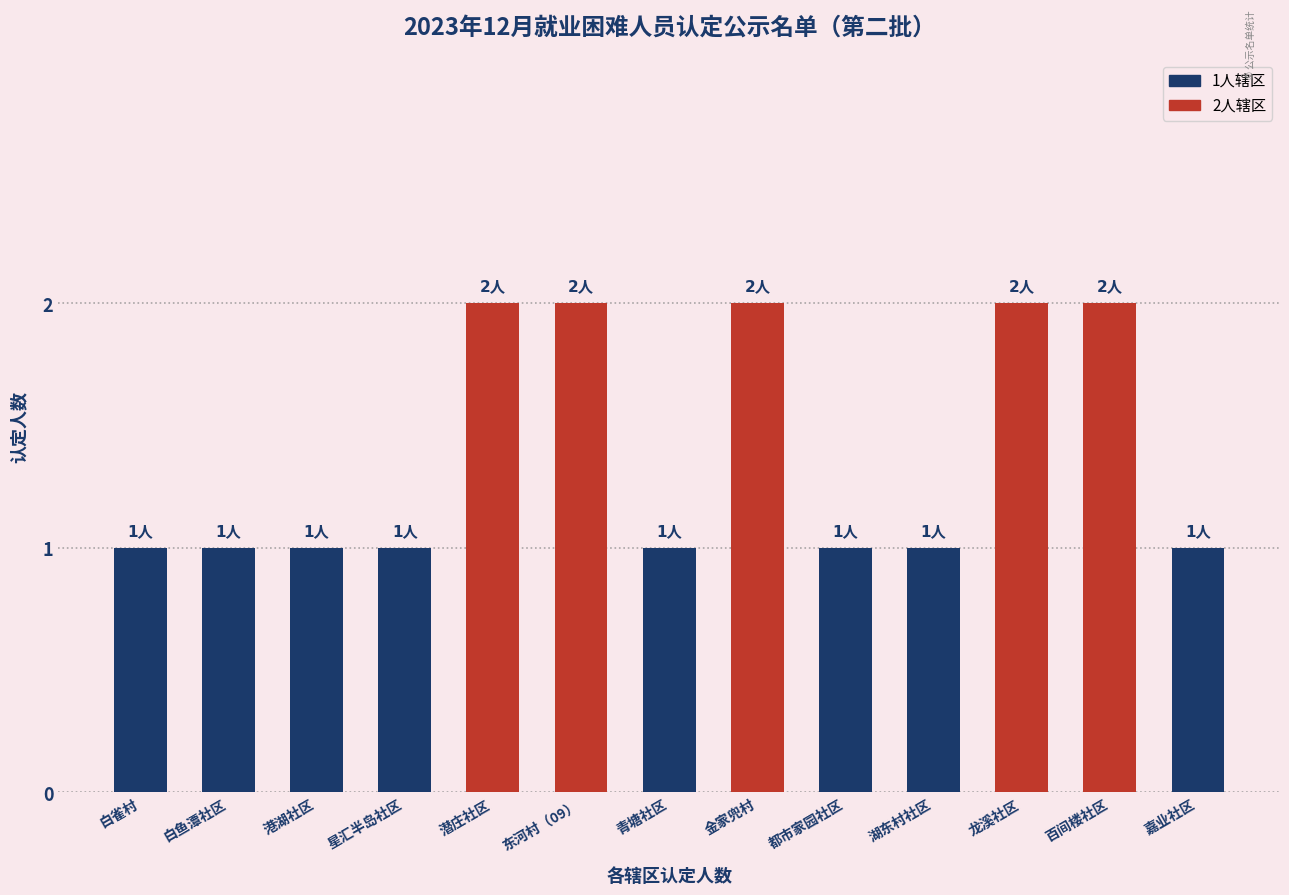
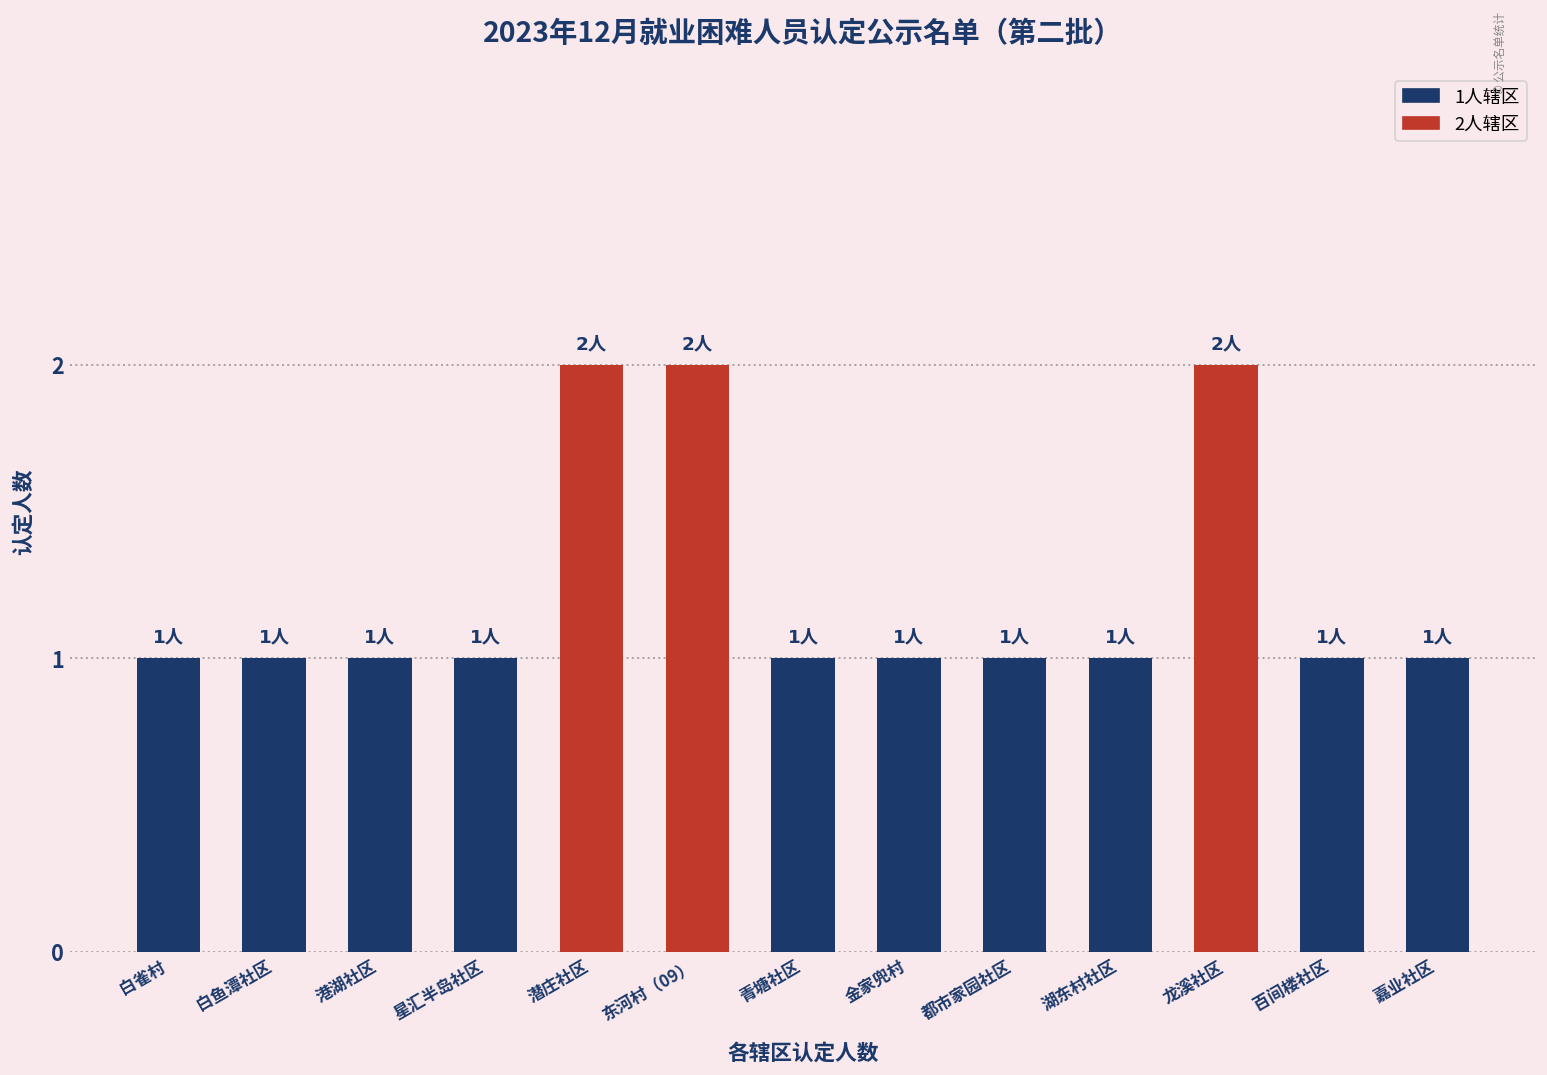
  {
    "白雀村": "1人",
    "白鱼潭社区": "1人",
    "港湖社区": "1人",
    "星汇半岛社区": "1人",
    "潜庄社区": "2人",
    "东河村（09）": "2人",
    "青塘社区": "1人",
-   "金家兜村": "2人",
+   "金家兜村": "1人",
    "都市家园社区": "1人",
    "湖东村社区": "1人",
    "龙溪社区": "2人",
-   "百间楼社区": "2人",
+   "百间楼社区": "1人",
    "嘉业社区": "1人"
  }
